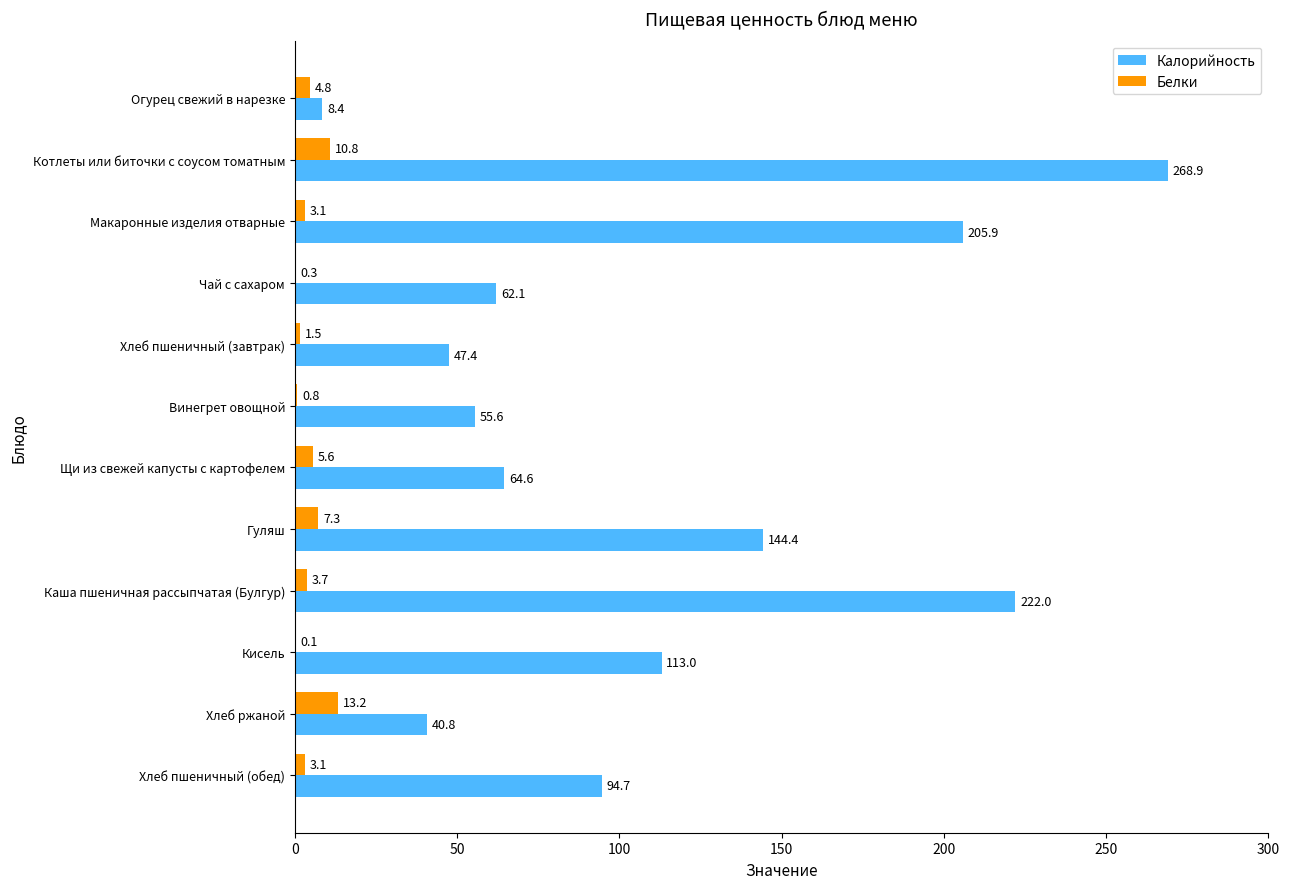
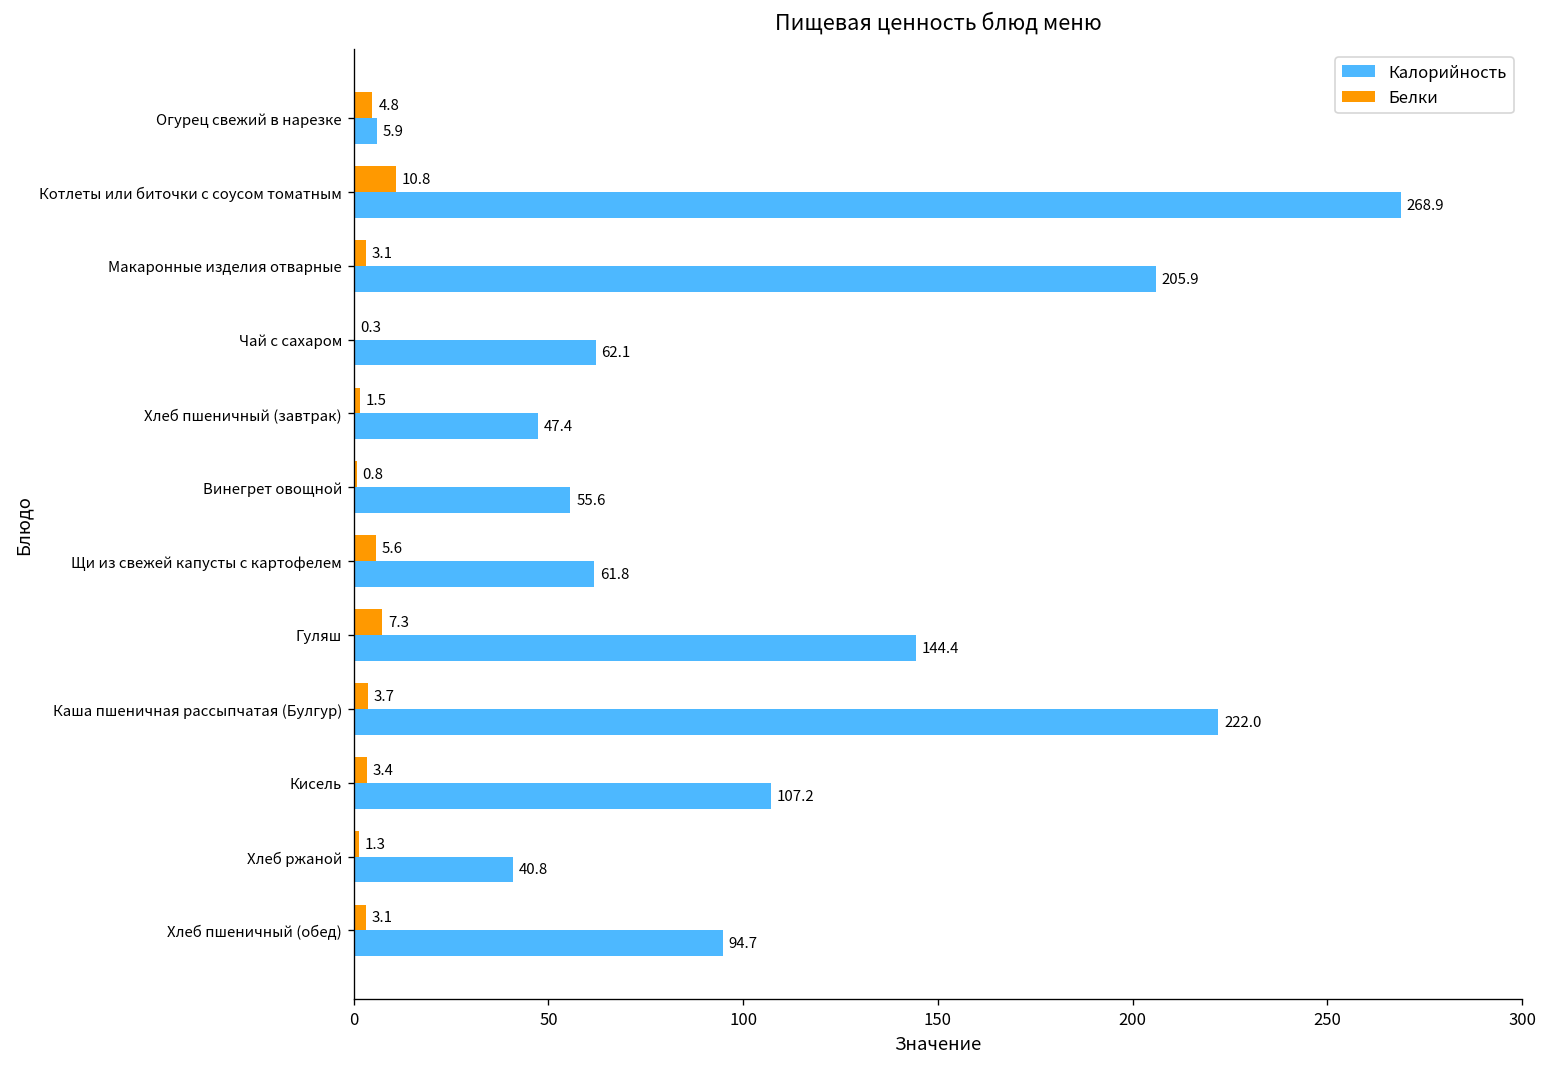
  {
    "Калорийность": {
-     "Огурец свежий в нарезке": 8.4,
+     "Огурец свежий в нарезке": 5.9,
      "Котлеты или биточки с соусом томатным": 268.9,
      "Макаронные изделия отварные": 205.9,
      "Чай с сахаром": 62.1,
      "Хлеб пшеничный (завтрак)": 47.4,
      "Винегрет овощной": 55.6,
-     "Щи из свежей капусты с картофелем": 64.6,
+     "Щи из свежей капусты с картофелем": 61.8,
      "Гуляш": 144.4,
      "Каша пшеничная рассыпчатая (Булгур)": 222.0,
-     "Кисель": 113.0,
+     "Кисель": 107.2,
      "Хлеб ржаной": 40.8,
      "Хлеб пшеничный (обед)": 94.7
    },
    "Белки": {
      "Огурец свежий в нарезке": 4.8,
      "Котлеты или биточки с соусом томатным": 10.8,
      "Макаронные изделия отварные": 3.1,
      "Чай с сахаром": 0.3,
      "Хлеб пшеничный (завтрак)": 1.5,
      "Винегрет овощной": 0.8,
      "Щи из свежей капусты с картофелем": 5.6,
      "Гуляш": 7.3,
      "Каша пшеничная рассыпчатая (Булгур)": 3.7,
-     "Кисель": 0.1,
-     "Хлеб ржаной": 13.2,
+     "Кисель": 3.4,
+     "Хлеб ржаной": 1.3,
      "Хлеб пшеничный (обед)": 3.1
    }
  }
